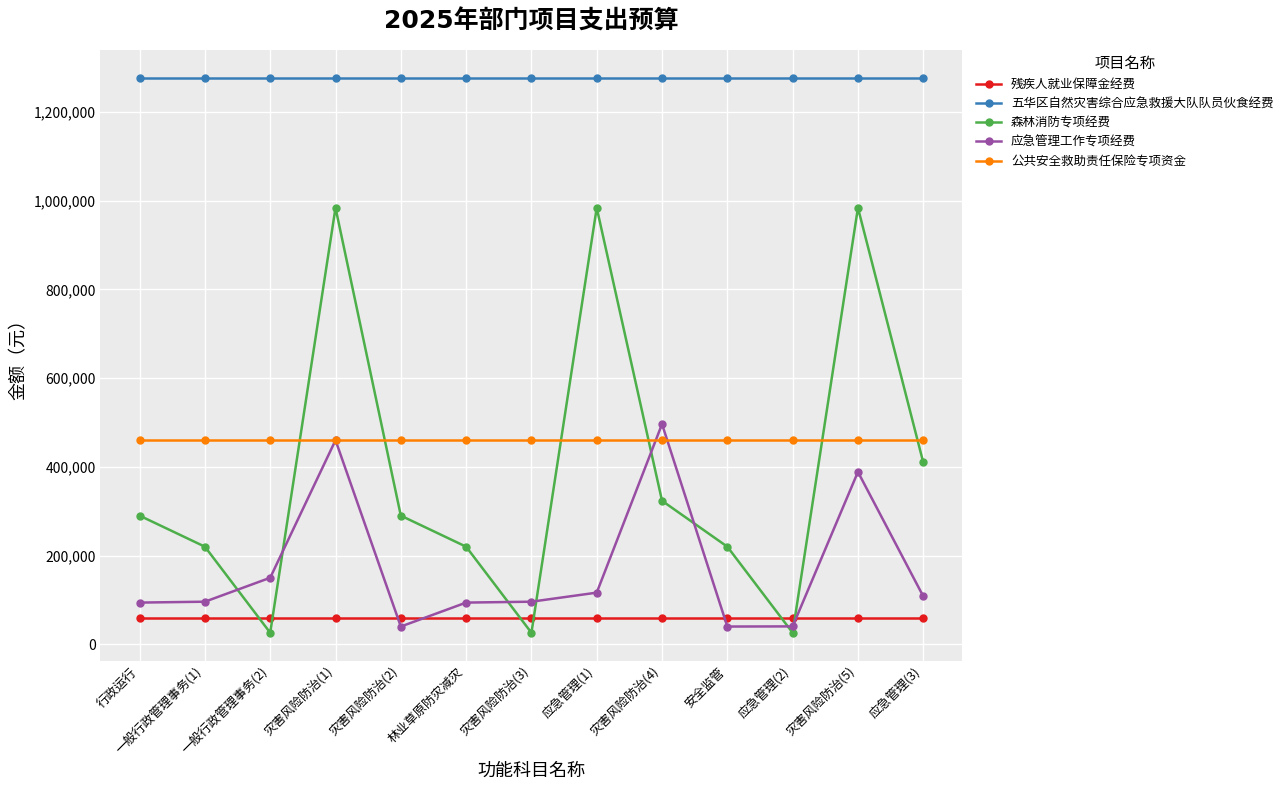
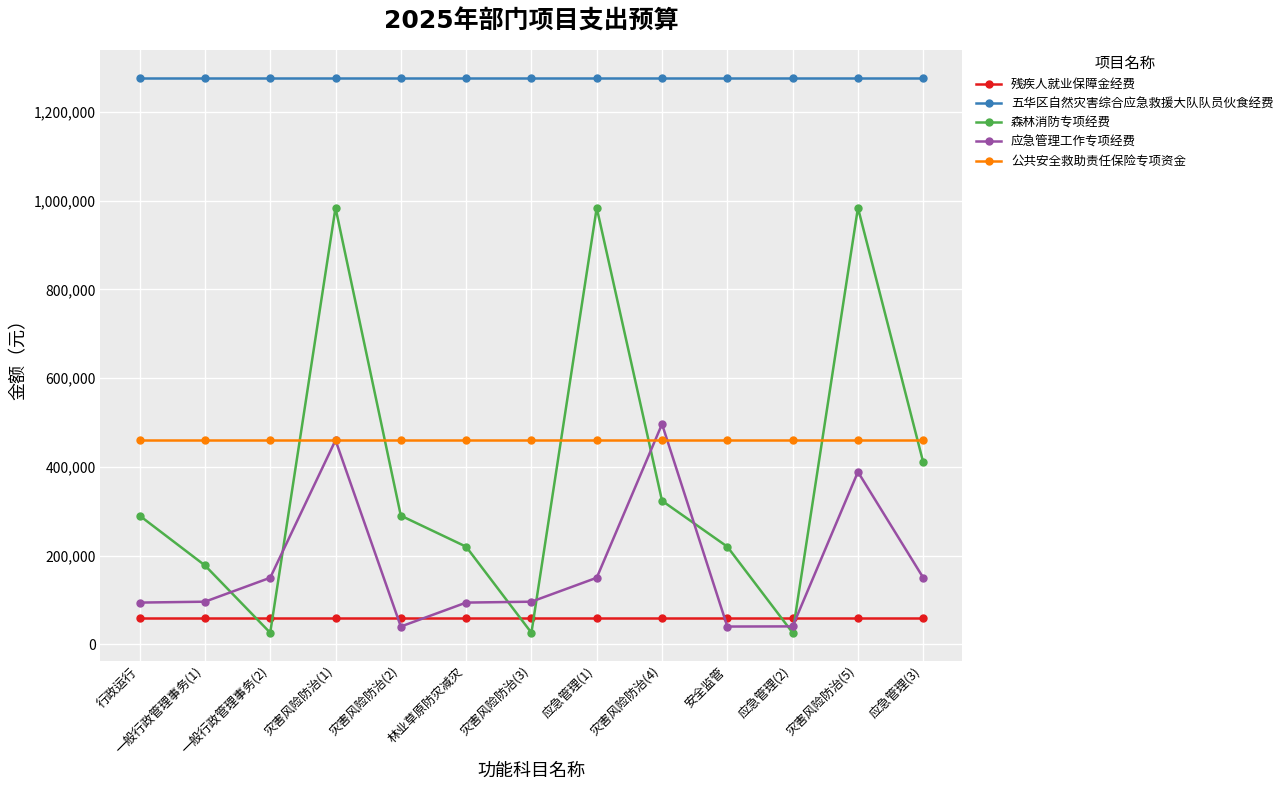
  {
    "残疾人就业保障金经费": {
      "行政运行": "60,000",
      "一般行政管理事务(1)": "60,000",
      "一般行政管理事务(2)": "60,000",
      "灾害风险防治(1)": "60,000",
      "灾害风险防治(2)": "60,000",
      "林业草原防灾减灾": "60,000",
      "灾害风险防治(3)": "60,000",
      "应急管理(1)": "60,000",
      "灾害风险防治(4)": "60,000",
      "安全监管": "60,000",
      "应急管理(2)": "60,000",
      "灾害风险防治(5)": "60,000",
      "应急管理(3)": "60,000"
    },
    "五华区自然灾害综合应急救援大队队员伙食经费": {
      "行政运行": "1,280,000",
      "一般行政管理事务(1)": "1,280,000",
      "一般行政管理事务(2)": "1,280,000",
      "灾害风险防治(1)": "1,280,000",
      "灾害风险防治(2)": "1,280,000",
      "林业草原防灾减灾": "1,280,000",
      "灾害风险防治(3)": "1,280,000",
      "应急管理(1)": "1,280,000",
      "灾害风险防治(4)": "1,280,000",
      "安全监管": "1,280,000",
      "应急管理(2)": "1,280,000",
      "灾害风险防治(5)": "1,280,000",
      "应急管理(3)": "1,280,000"
    },
    "森林消防专项经费": {
      "行政运行": "290,000",
-     "一般行政管理事务(1)": "220,000",
+     "一般行政管理事务(1)": "180,000",
      "一般行政管理事务(2)": "30,000",
      "灾害风险防治(1)": "980,000",
      "灾害风险防治(2)": "290,000",
      "林业草原防灾减灾": "220,000",
      "灾害风险防治(3)": "30,000",
      "应急管理(1)": "980,000",
      "灾害风险防治(4)": "320,000",
      "安全监管": "220,000",
      "应急管理(2)": "30,000",
      "灾害风险防治(5)": "980,000",
      "应急管理(3)": "410,000"
    },
    "应急管理工作专项经费": {
      "行政运行": "90,000",
      "一般行政管理事务(1)": "100,000",
      "一般行政管理事务(2)": "150,000",
      "灾害风险防治(2)": "40,000",
      "林业草原防灾减灾": "90,000",
      "灾害风险防治(3)": "100,000",
-     "应急管理(1)": "120,000",
+     "应急管理(1)": "150,000",
      "灾害风险防治(4)": "500,000",
      "安全监管": "40,000",
      "应急管理(2)": "40,000",
      "灾害风险防治(5)": "390,000",
-     "应急管理(3)": "110,000"
+     "应急管理(3)": "150,000"
    },
    "公共安全救助责任保险专项资金": {
      "行政运行": "460,000",
      "一般行政管理事务(1)": "460,000",
      "一般行政管理事务(2)": "460,000",
      "灾害风险防治(2)": "460,000",
      "林业草原防灾减灾": "460,000",
      "灾害风险防治(3)": "460,000",
      "应急管理(1)": "460,000",
      "灾害风险防治(4)": "460,000",
      "安全监管": "460,000",
      "应急管理(2)": "460,000",
      "灾害风险防治(5)": "460,000",
      "应急管理(3)": "460,000"
    }
  }
